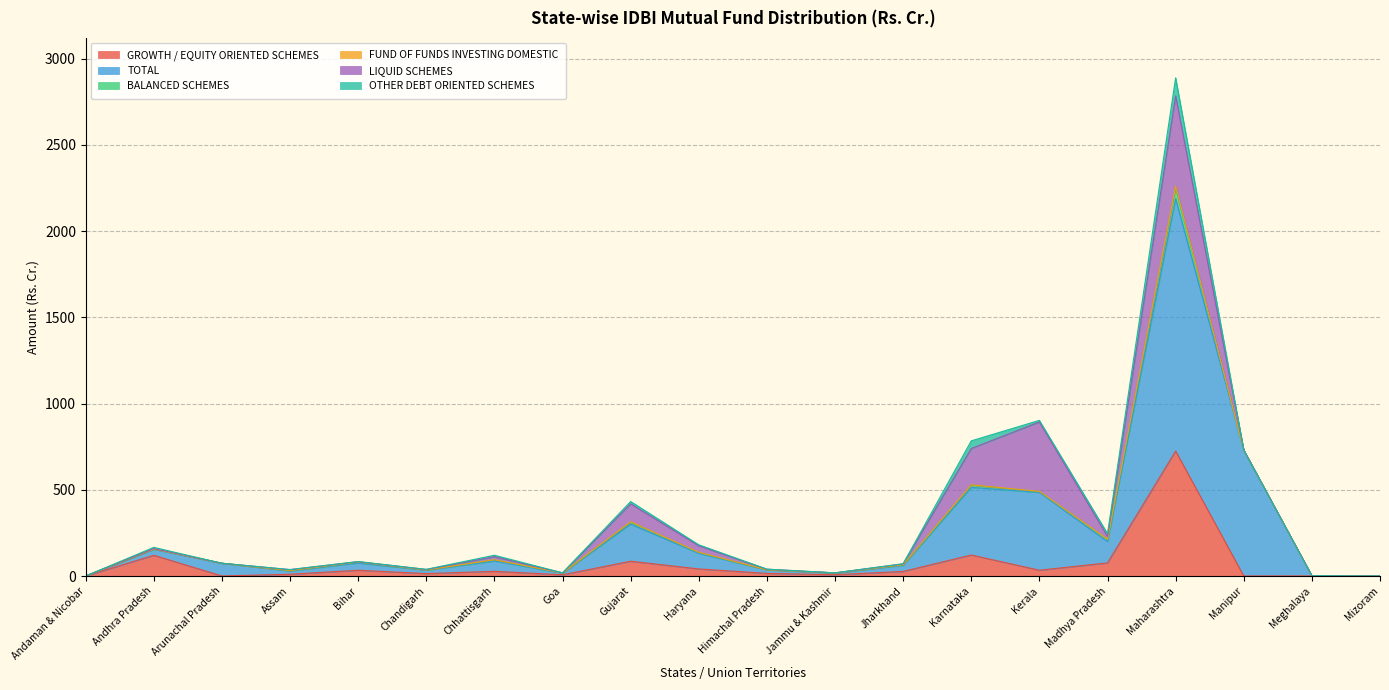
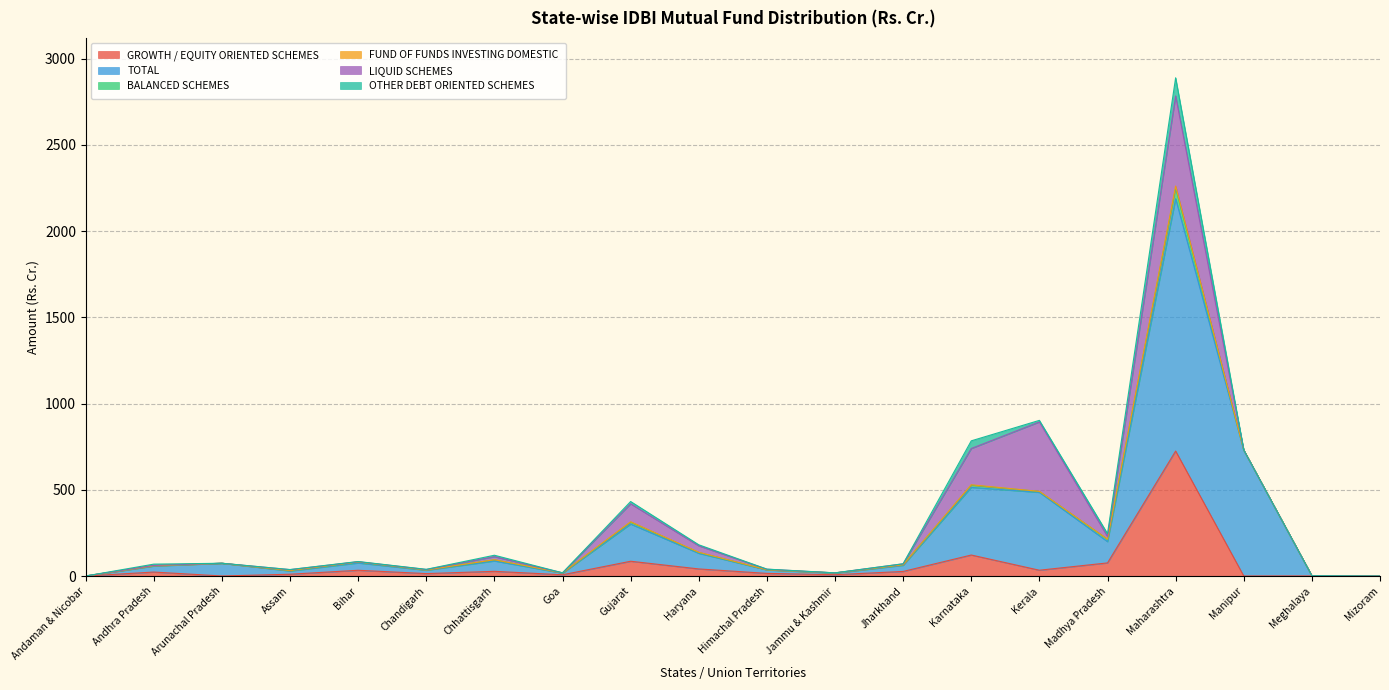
  {
    "GROWTH / EQUITY ORIENTED SCHEMES": {
-     "Andhra Pradesh": 120,
+     "Andhra Pradesh": 20,
      "Arunachal Pradesh": 0,
      "Assam": 10,
      "Bihar": 30,
      "Chandigarh": 10,
      "Chhattisgarh": 30,
      "Gujarat": 90,
      "Haryana": 40,
      "Himachal Pradesh": 20,
      "Jharkhand": 30,
      "Karnataka": 120,
      "Kerala": 30,
      "Madhya Pradesh": 80,
      "Maharashtra": 720,
      "Manipur": 0
    },
    "TOTAL": {
      "Maharashtra": 1460
    },
    "LIQUID SCHEMES": {
      "Karnataka": 210,
      "Madhya Pradesh": 20,
      "Maharashtra": 520
    }
  }
